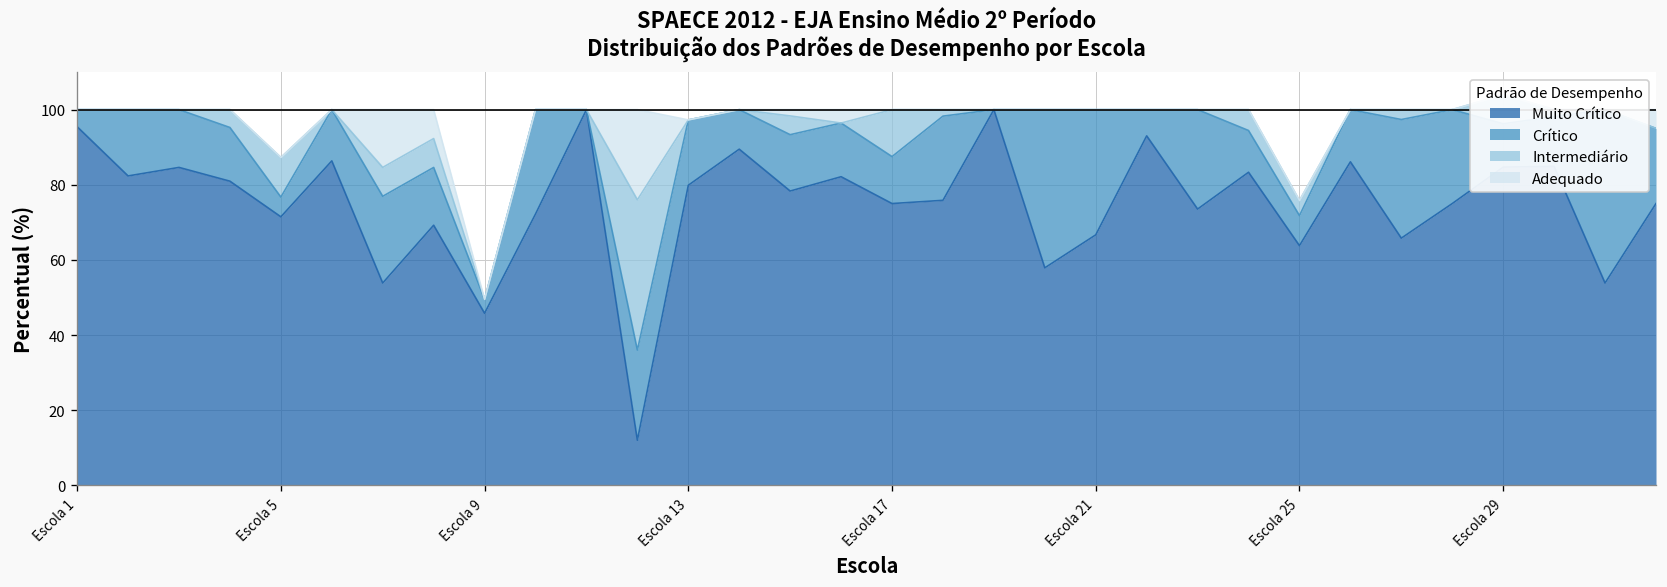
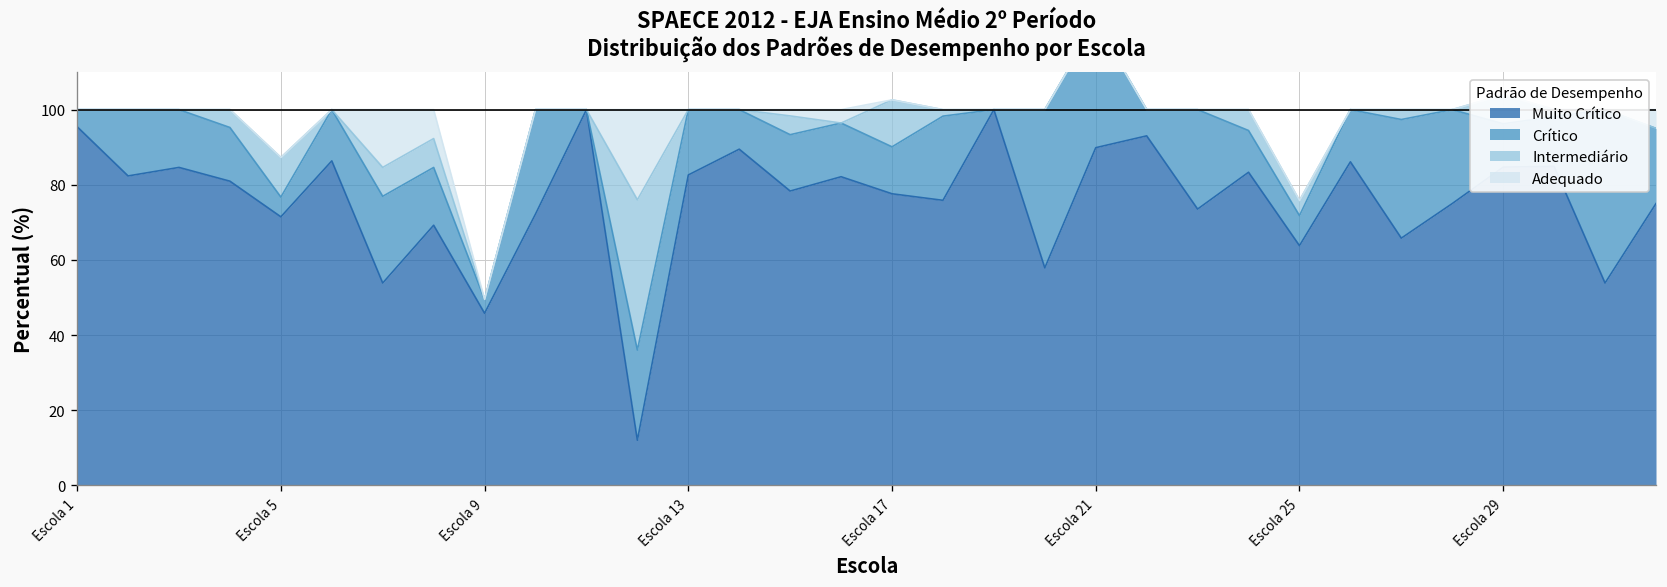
  {
    "Muito Crítico": {
      "Escola 1": 95,
      "Escola 5": 71,
      "Escola 9": 46,
-     "Escola 13": 80,
-     "Escola 17": 75,
-     "Escola 21": 67,
+     "Escola 13": 83,
+     "Escola 17": 78,
+     "Escola 21": 90,
      "Escola 25": 64
    },
    "Crítico": {
      "Escola 5": 5,
      "Escola 17": 13,
      "Escola 25": 8
    }
  }
